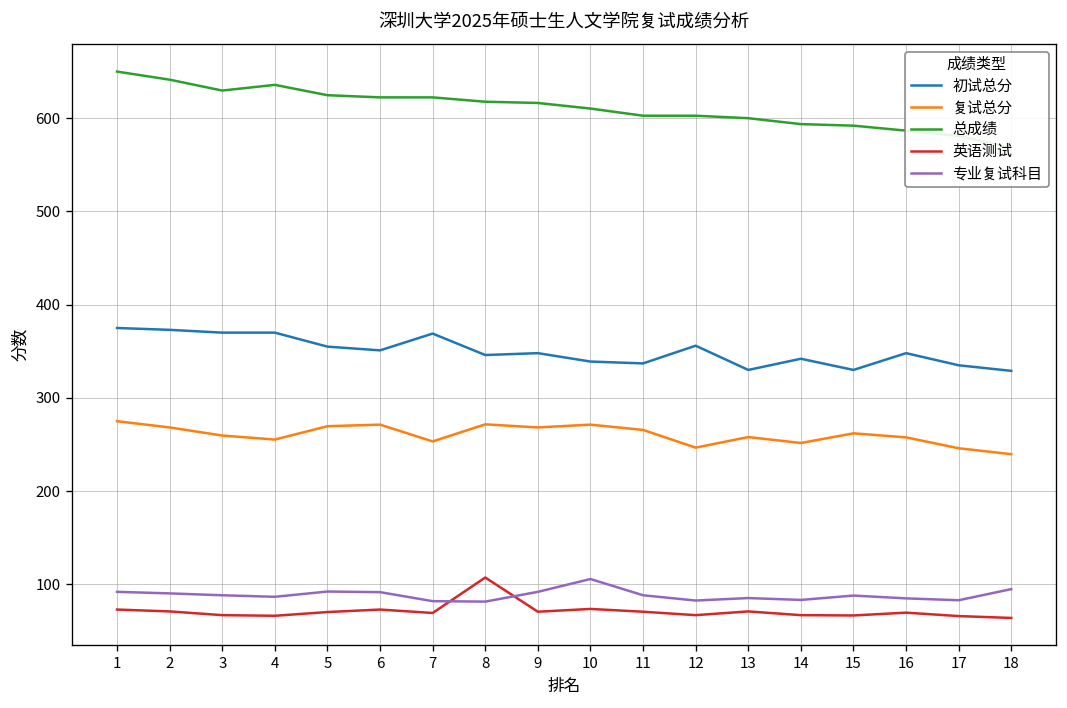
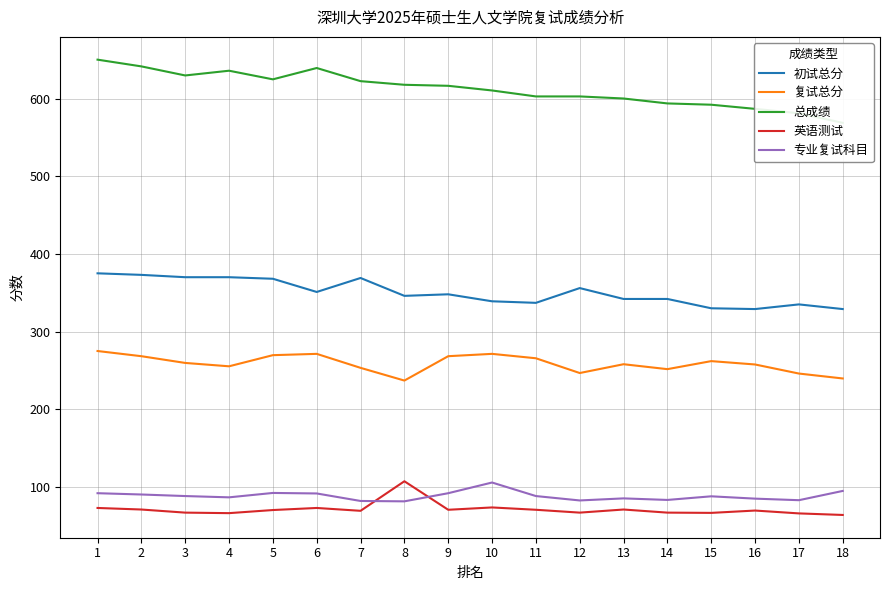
  {
    "初试总分": {
      "1": 380,
      "2": 370,
      "3": 370,
      "4": 370,
-     "5": 360,
+     "5": 370,
      "6": 350,
      "7": 370,
      "8": 350,
      "9": 350,
      "10": 340,
      "11": 340,
      "12": 360,
-     "13": 330,
+     "13": 340,
      "14": 340,
      "15": 330,
-     "16": 350,
+     "16": 330,
      "17": 340,
      "18": 330
    },
    "复试总分": {
      "1": 280,
      "2": 270,
      "3": 260,
      "4": 260,
      "5": 270,
      "6": 270,
      "7": 250,
-     "8": 270,
+     "8": 240,
      "9": 270,
      "10": 270,
      "11": 270,
      "12": 250,
      "13": 260,
      "14": 250,
      "15": 260,
      "16": 260,
      "17": 250,
      "18": 240
    },
    "总成绩": {
      "1": 650,
      "2": 640,
      "3": 630,
      "4": 640,
      "5": 620,
-     "6": 620,
+     "6": 640,
      "7": 620,
      "8": 620,
      "9": 620,
      "10": 610,
      "11": 600,
      "12": 600,
      "13": 600,
      "14": 590,
      "15": 590
    },
    "英语测试": {
      "1": 70,
      "2": 70,
      "3": 70,
      "4": 70,
      "5": 70,
      "6": 70,
      "7": 70,
      "8": 110,
      "9": 70,
      "10": 70,
      "11": 70,
      "12": 70,
      "13": 70,
      "14": 70,
      "15": 70,
      "16": 70,
      "17": 70,
      "18": 60
    },
    "专业复试科目": {
      "1": 90,
      "2": 90,
      "3": 90,
      "4": 90,
      "5": 90,
      "6": 90,
      "7": 80,
      "8": 80,
      "9": 90,
      "10": 110,
      "11": 90,
      "12": 80,
      "13": 90,
      "14": 80,
      "15": 90,
      "16": 90,
      "17": 80,
      "18": 90
    }
  }
